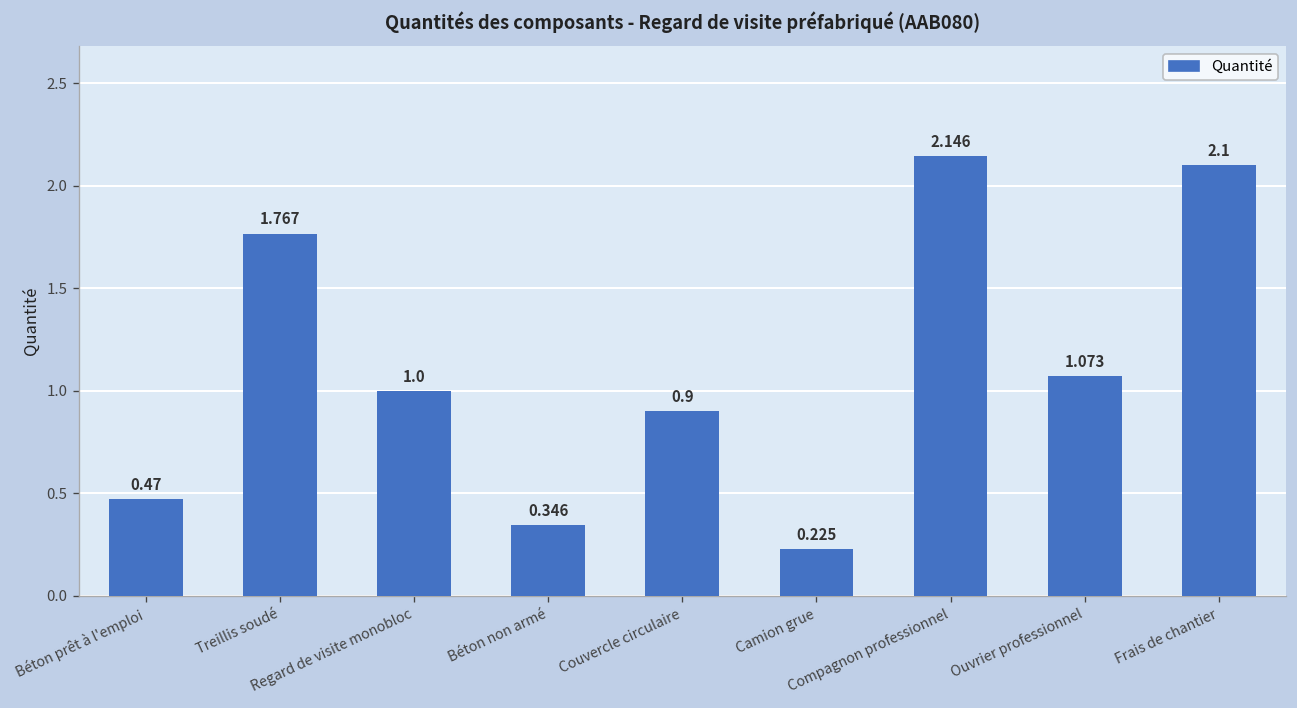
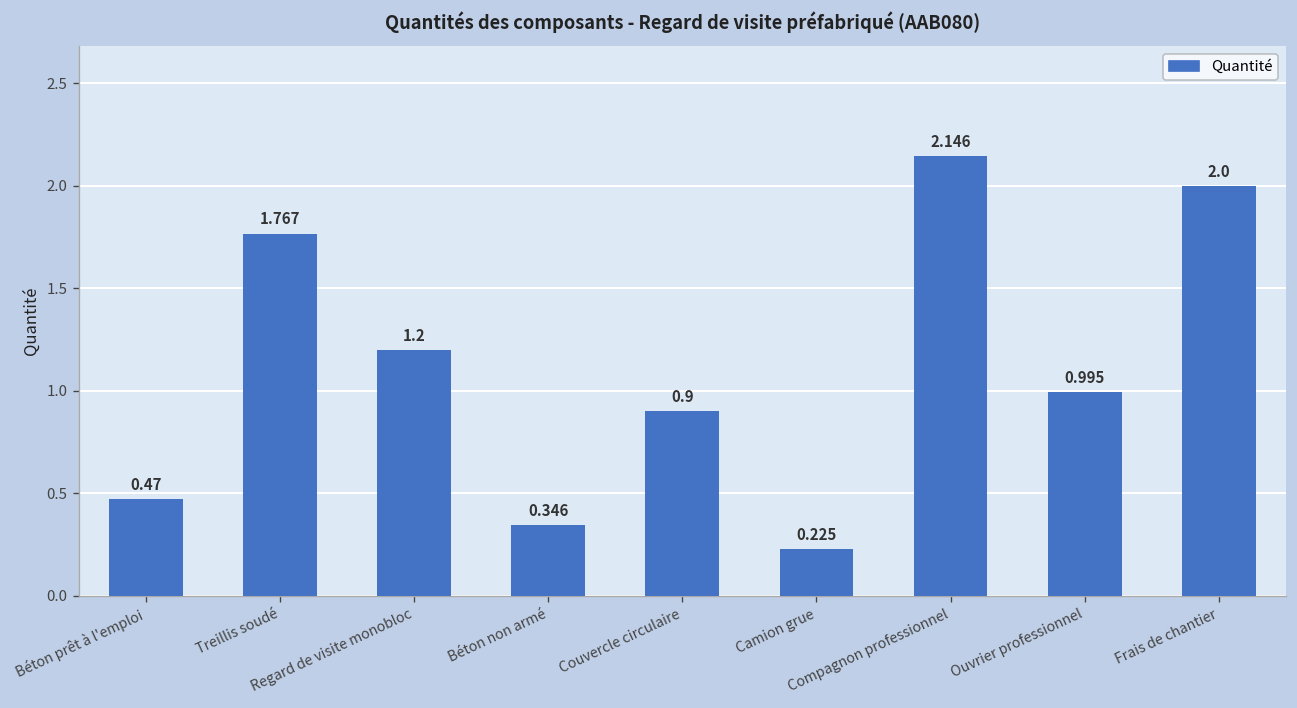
  {
    "Béton prêt à l'emploi": 0.47,
    "Treillis soudé": 1.767,
-   "Regard de visite monobloc": 1.0,
+   "Regard de visite monobloc": 1.2,
    "Béton non armé": 0.346,
    "Couvercle circulaire": 0.9,
    "Camion grue": 0.225,
    "Compagnon professionnel": 2.146,
-   "Ouvrier professionnel": 1.073,
-   "Frais de chantier": 2.1
+   "Ouvrier professionnel": 0.995,
+   "Frais de chantier": 2.0
  }
